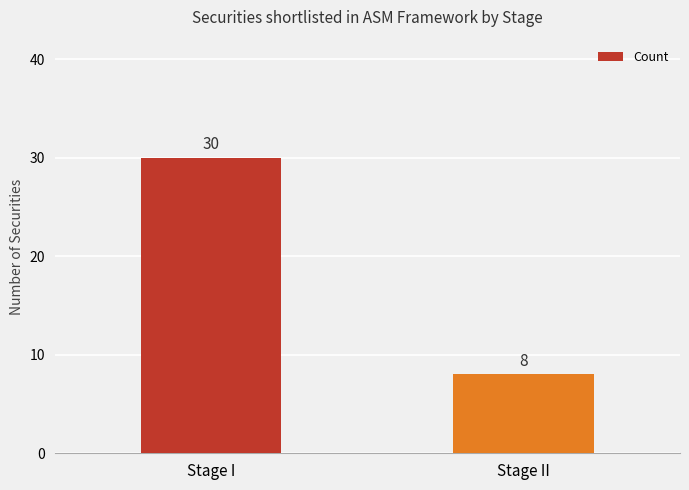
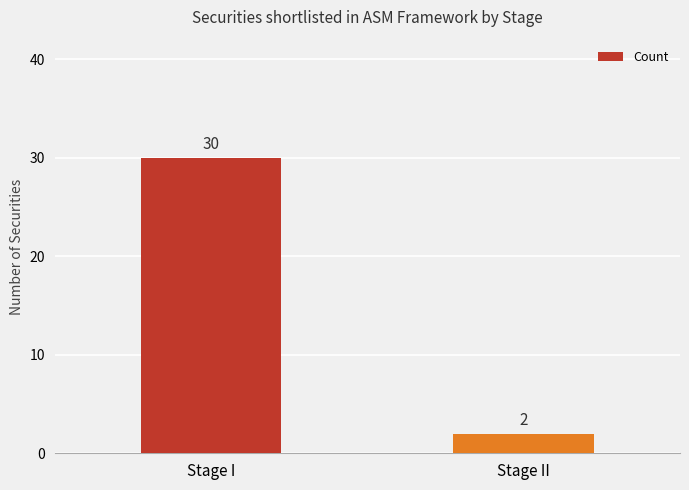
  {
    "Stage I": 30,
-   "Stage II": 8
+   "Stage II": 2
  }
